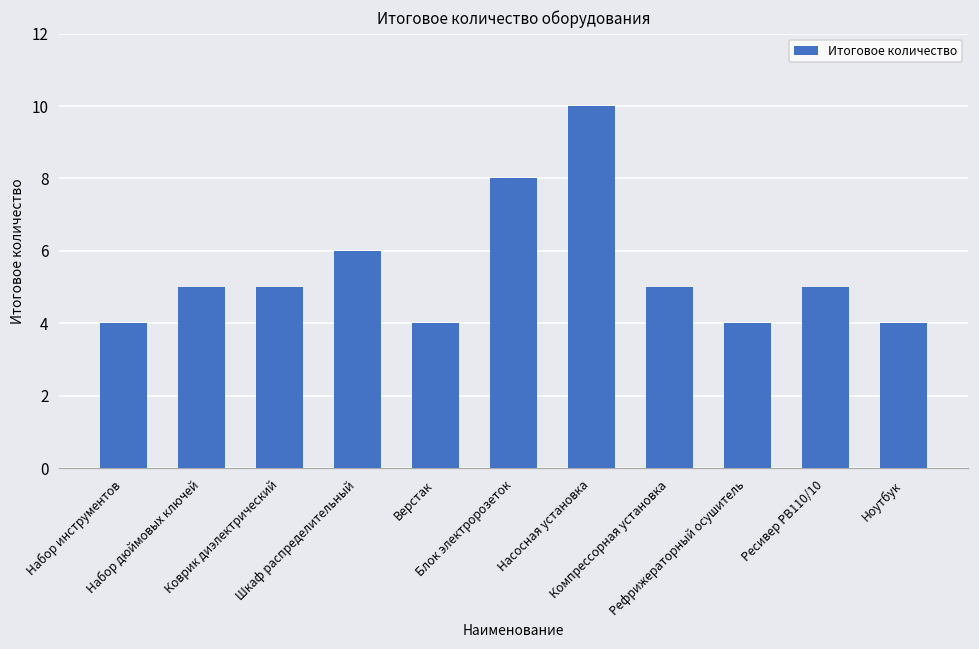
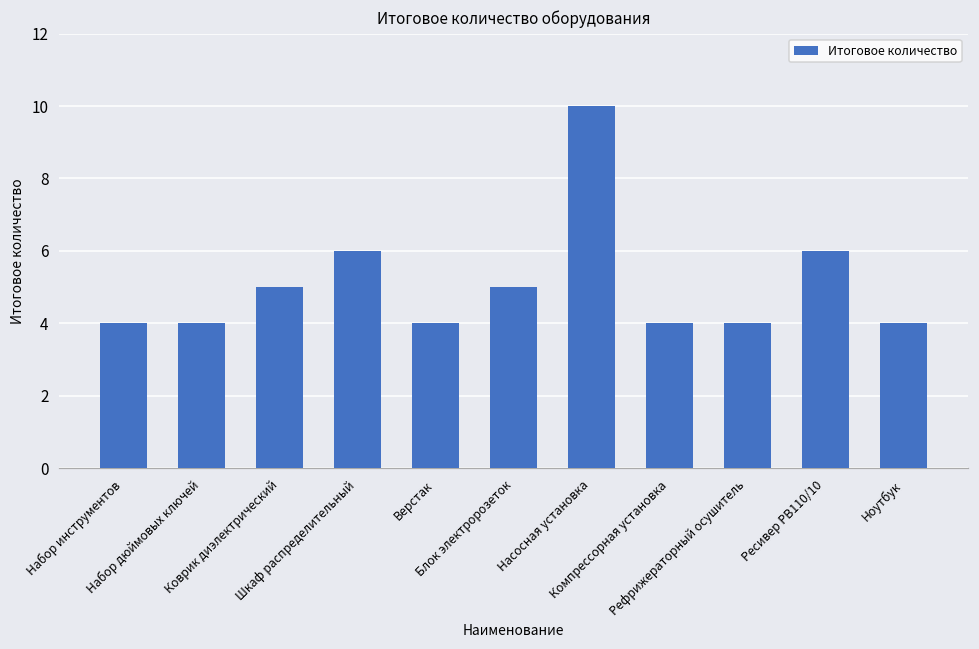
  {
    "Набор инструментов": 4,
-   "Набор дюймовых ключей": 5,
+   "Набор дюймовых ключей": 4,
    "Коврик диэлектрический": 5,
    "Шкаф распределительный": 6,
    "Верстак": 4,
-   "Блок электророзеток": 8,
+   "Блок электророзеток": 5,
    "Насосная установка": 10,
-   "Компрессорная установка": 5,
+   "Компрессорная установка": 4,
    "Рефрижераторный осушитель": 4,
-   "Ресивер РВ110/10": 5,
+   "Ресивер РВ110/10": 6,
    "Ноутбук": 4
  }
